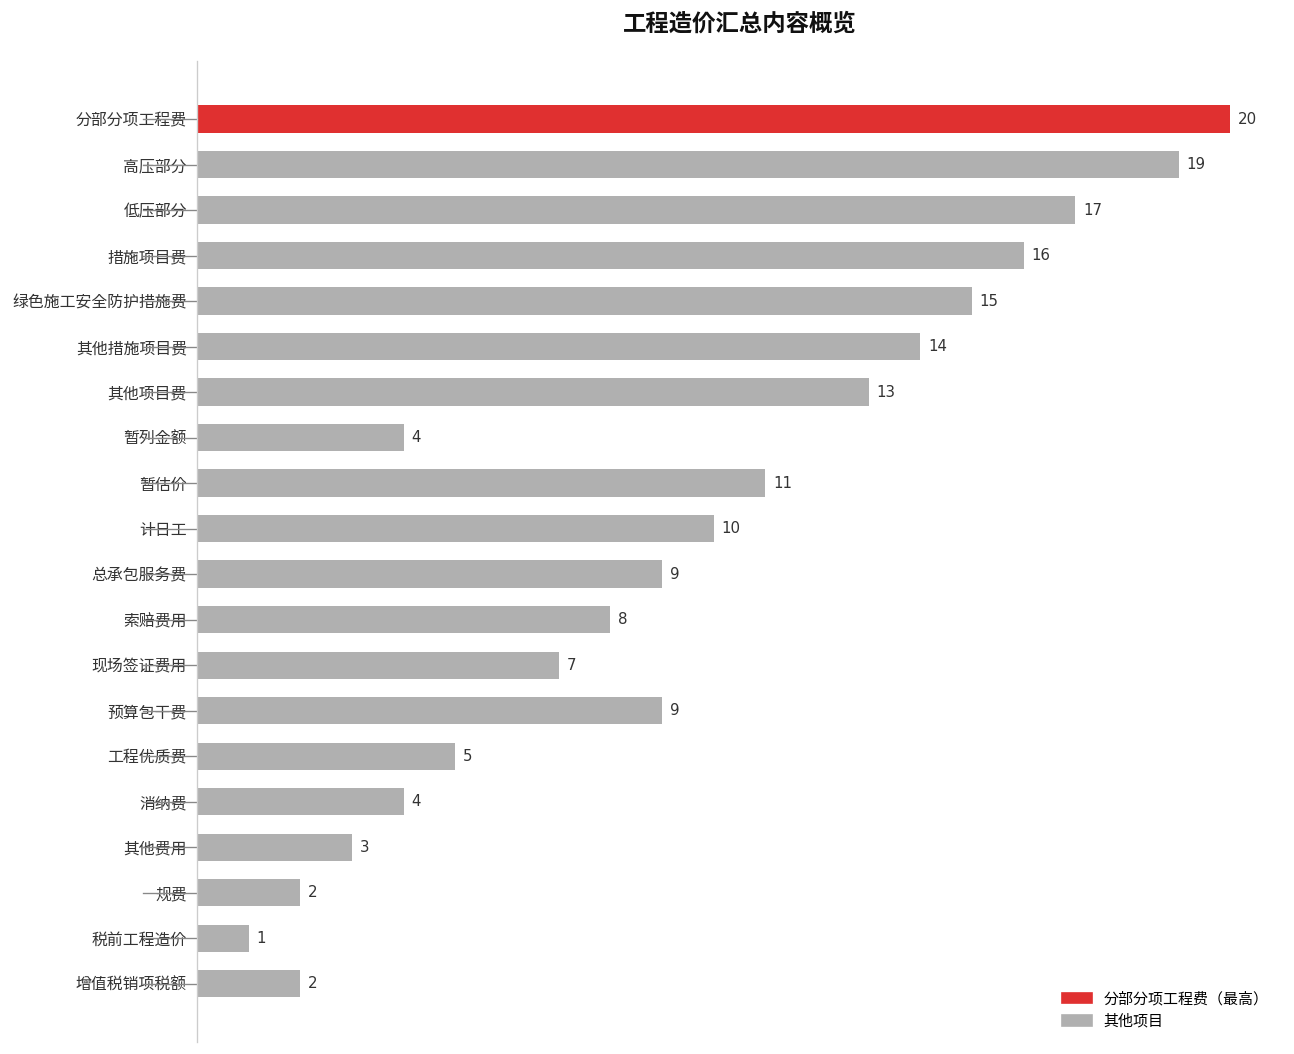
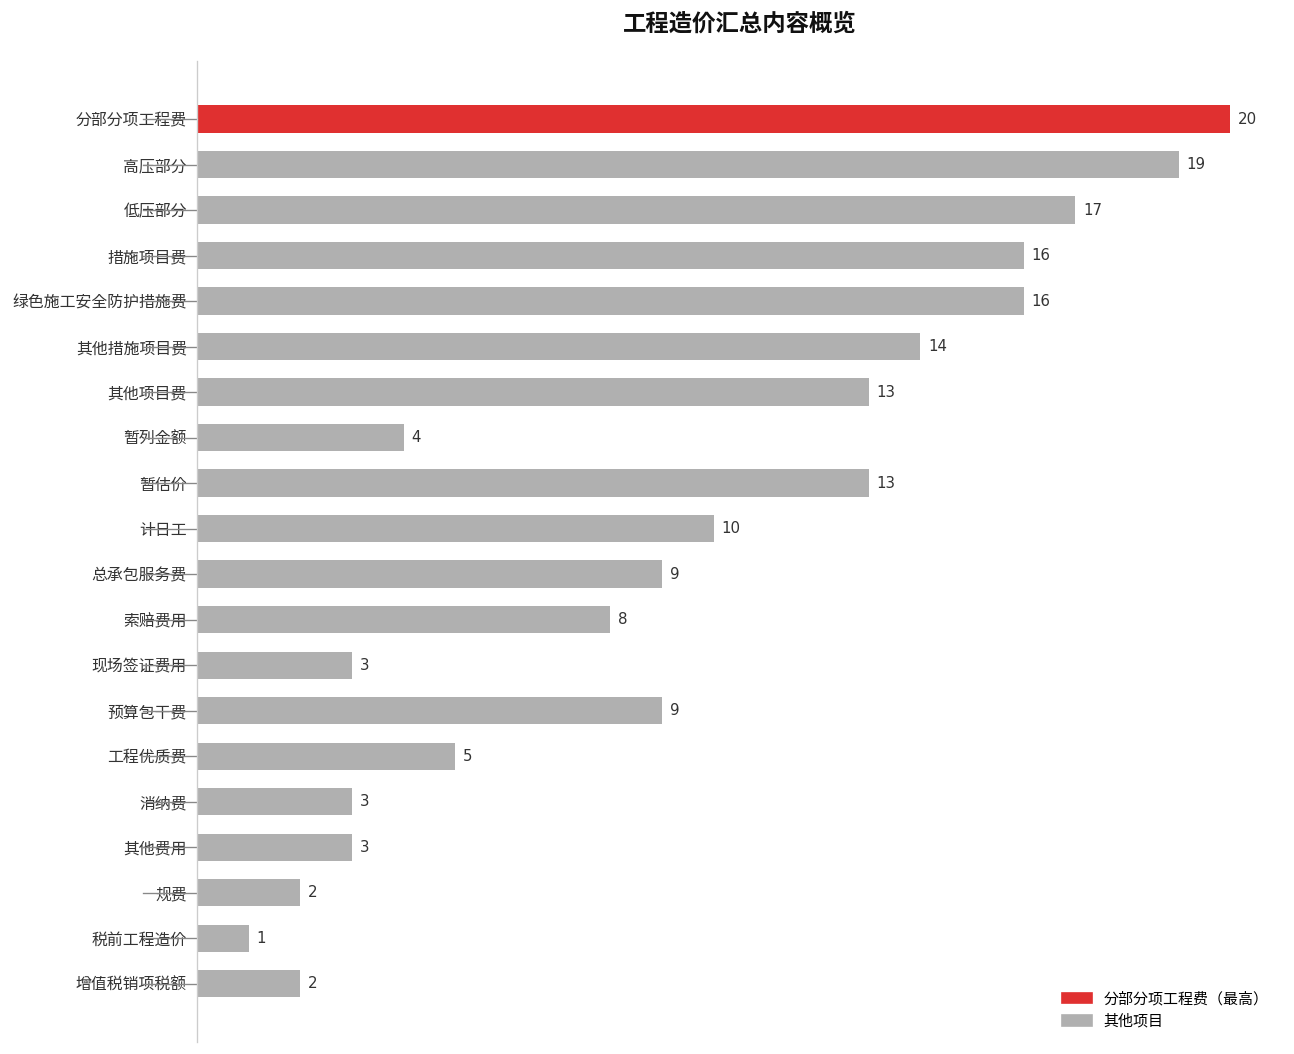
  {
    "分部分项工程费": 20,
    "高压部分": 19,
    "低压部分": 17,
    "措施项目费": 16,
-   "绿色施工安全防护措施费": 15,
+   "绿色施工安全防护措施费": 16,
    "其他措施项目费": 14,
    "其他项目费": 13,
    "暂列金额": 4,
-   "暂估价": 11,
+   "暂估价": 13,
    "计日工": 10,
    "总承包服务费": 9,
    "索赔费用": 8,
-   "现场签证费用": 7,
+   "现场签证费用": 3,
    "预算包干费": 9,
    "工程优质费": 5,
-   "消纳费": 4,
+   "消纳费": 3,
    "其他费用": 3,
    "规费": 2,
    "税前工程造价": 1,
    "增值税销项税额": 2
  }
